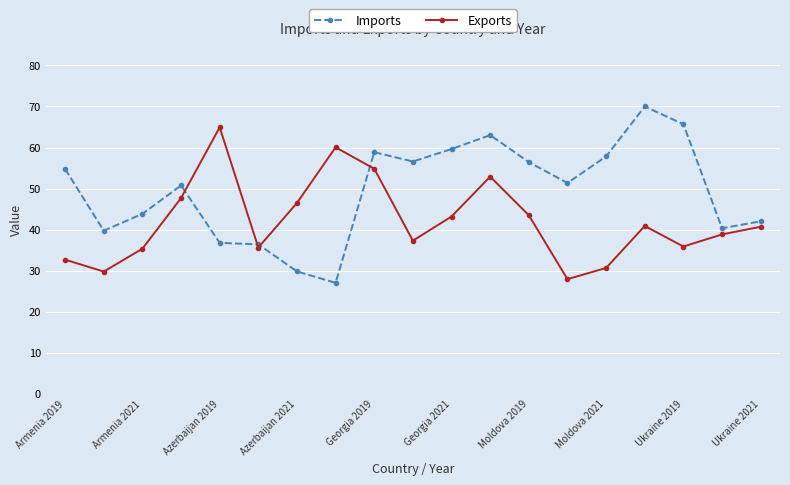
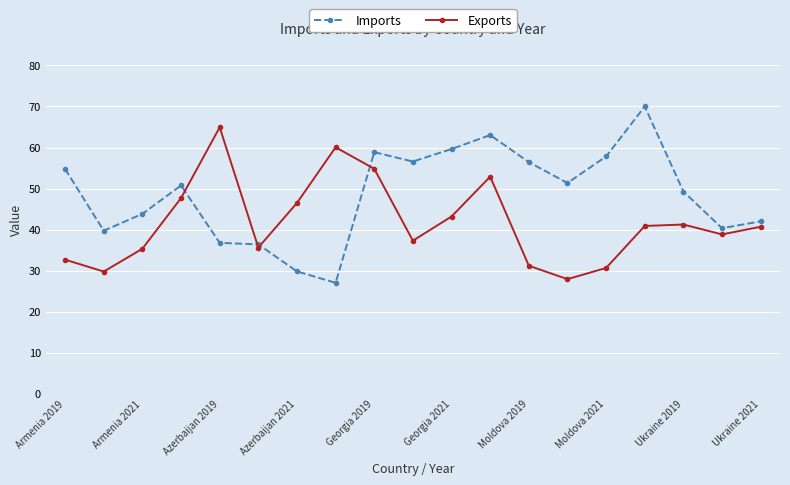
  {
    "Imports": {
      "Armenia 2019": 55,
      "Armenia 2021": 44,
      "Azerbaijan 2019": 37,
      "Azerbaijan 2021": 30,
      "Georgia 2019": 59,
      "Georgia 2021": 60,
      "Moldova 2019": 56,
      "Moldova 2021": 58,
-     "Ukraine 2019": 66,
+     "Ukraine 2019": 49,
      "Ukraine 2021": 42
    },
    "Exports": {
      "Armenia 2019": 33,
      "Armenia 2021": 35,
      "Azerbaijan 2019": 65,
      "Azerbaijan 2021": 46,
      "Georgia 2019": 55,
      "Georgia 2021": 43,
-     "Moldova 2019": 43,
+     "Moldova 2019": 31,
      "Moldova 2021": 31,
-     "Ukraine 2019": 36,
+     "Ukraine 2019": 41,
      "Ukraine 2021": 41
    }
  }
